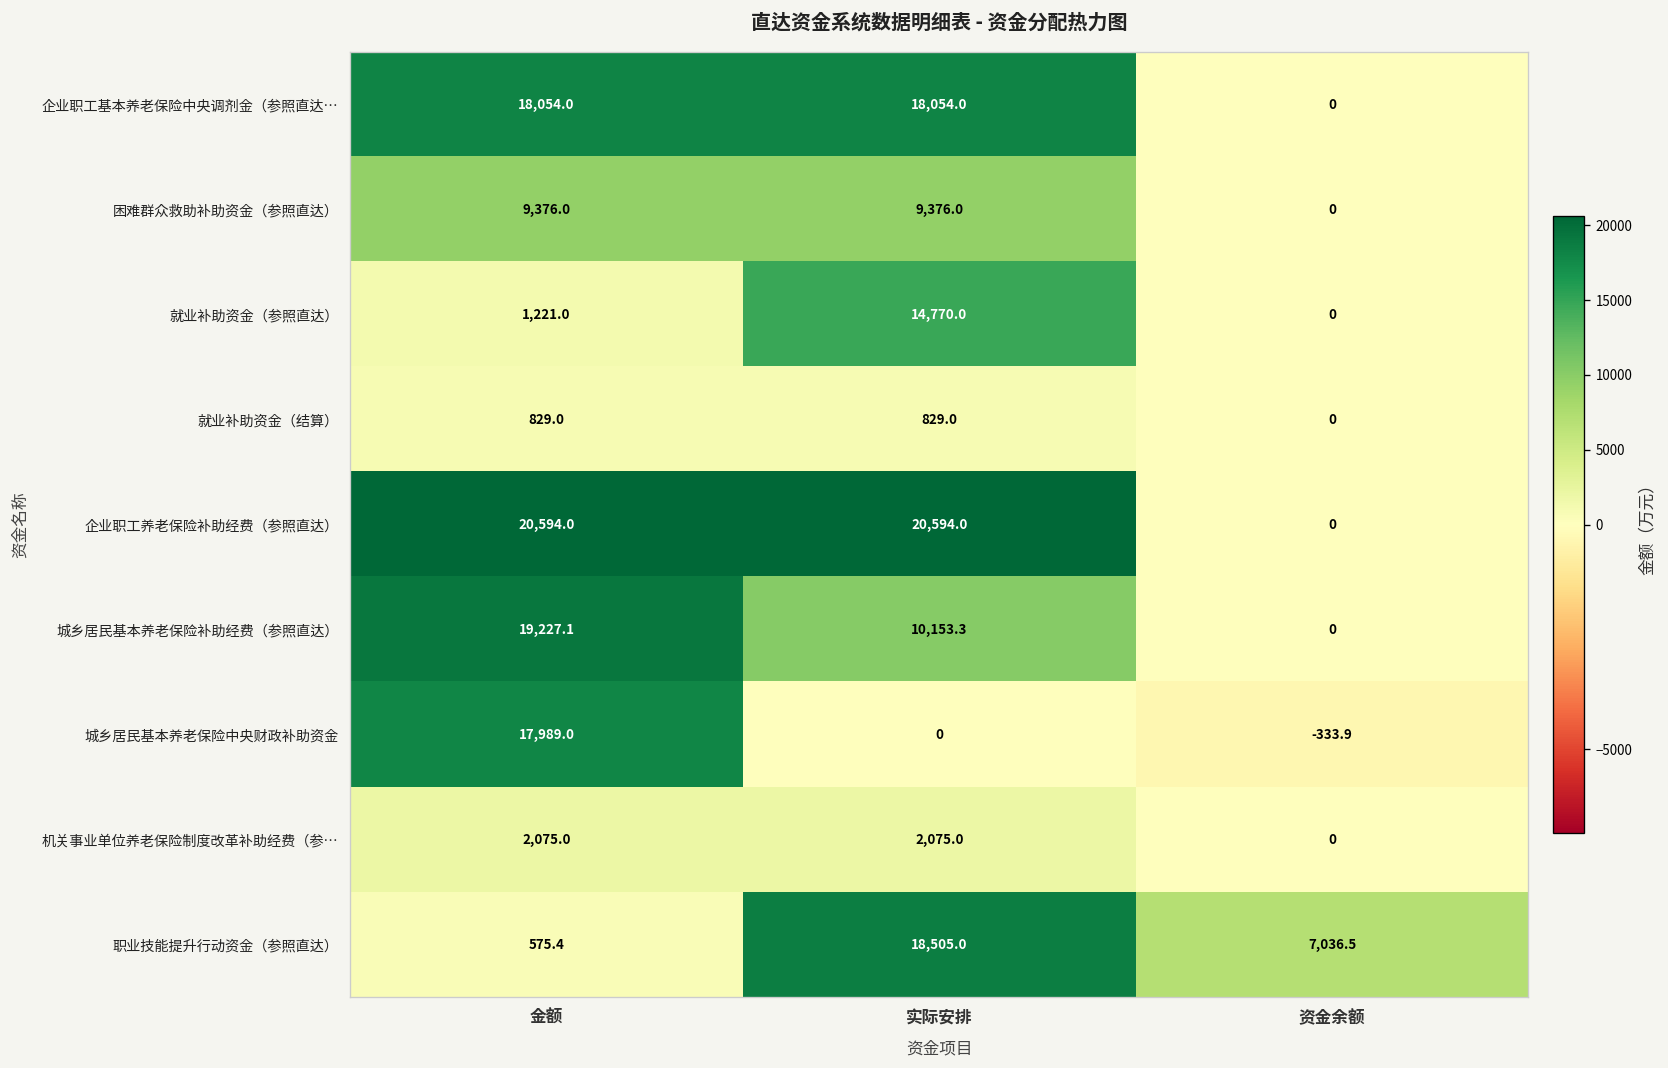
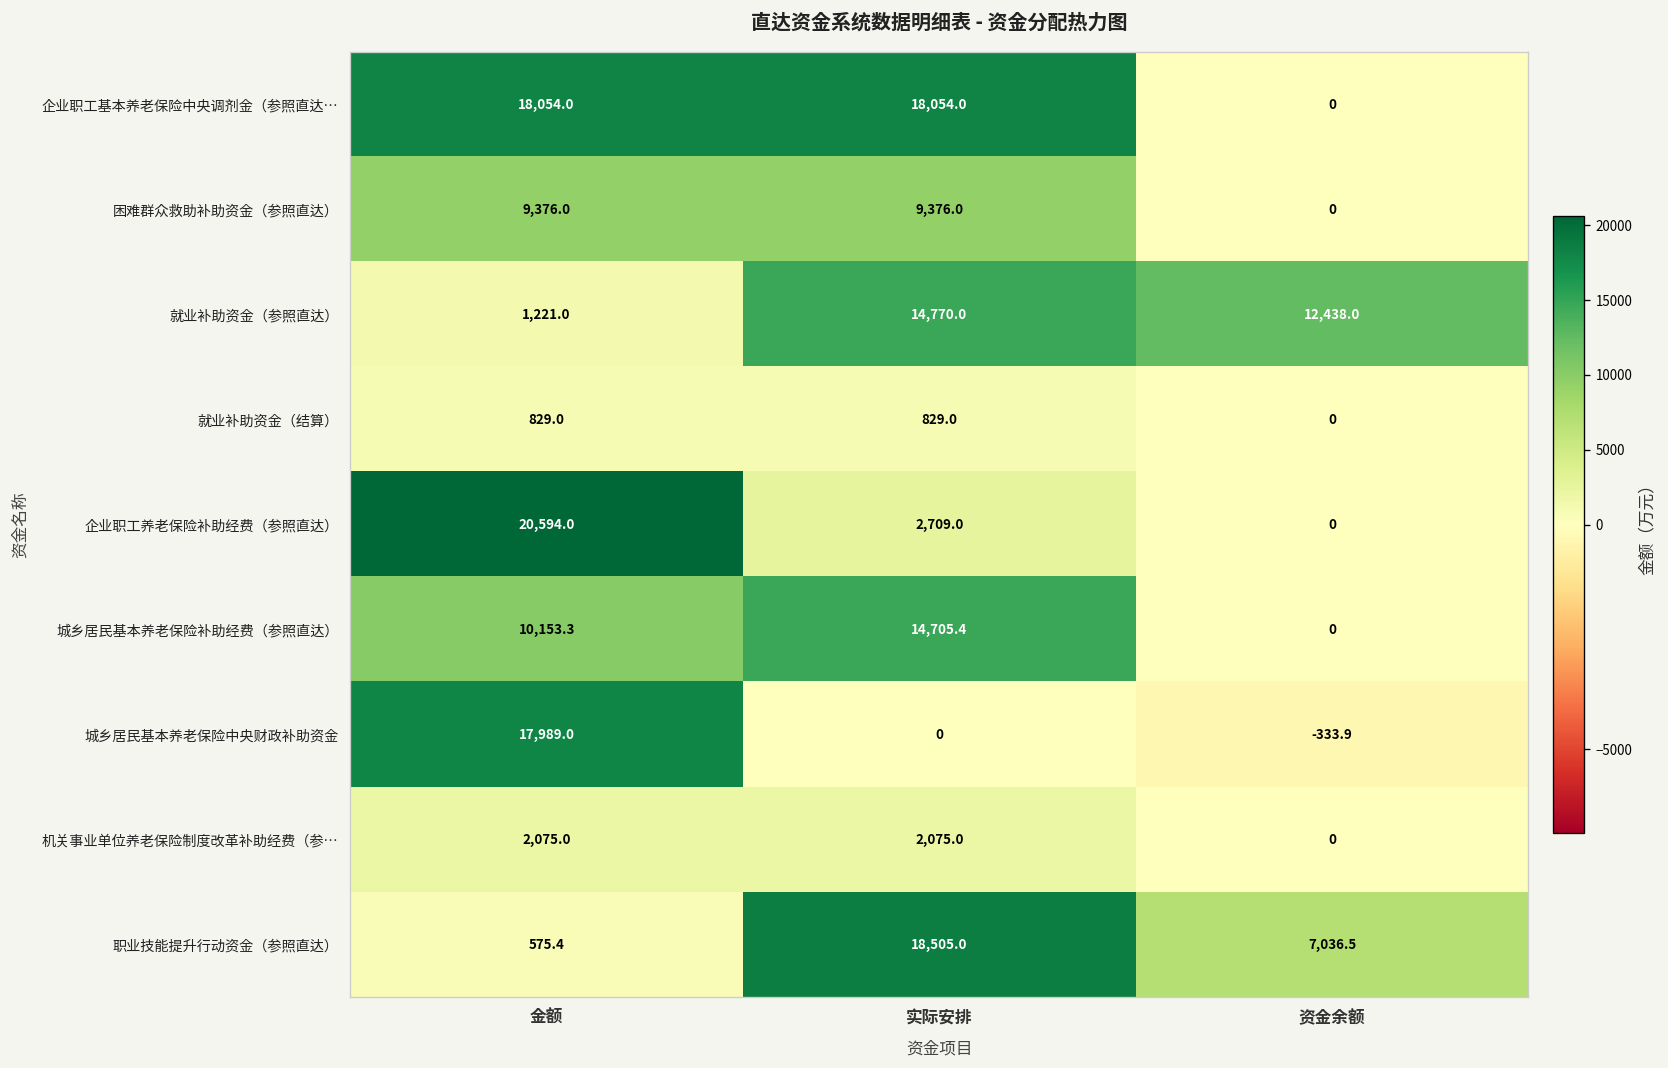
  {
    "企业职工基本养老保险中央调剂金（参照直达…": {
      "金额": "18,054.0",
      "实际安排": "18,054.0",
      "资金余额": "0"
    },
    "困难群众救助补助资金（参照直达）": {
      "金额": "9,376.0",
      "实际安排": "9,376.0",
      "资金余额": "0"
    },
    "就业补助资金（参照直达）": {
      "金额": "1,221.0",
      "实际安排": "14,770.0",
-     "资金余额": "0"
+     "资金余额": "12,438.0"
    },
    "就业补助资金（结算）": {
      "金额": "829.0",
      "实际安排": "829.0",
      "资金余额": "0"
    },
    "企业职工养老保险补助经费（参照直达）": {
      "金额": "20,594.0",
-     "实际安排": "20,594.0",
+     "实际安排": "2,709.0",
      "资金余额": "0"
    },
    "城乡居民基本养老保险补助经费（参照直达）": {
-     "金额": "19,227.1",
-     "实际安排": "10,153.3",
+     "金额": "10,153.3",
+     "实际安排": "14,705.4",
      "资金余额": "0"
    },
    "城乡居民基本养老保险中央财政补助资金": {
      "金额": "17,989.0",
      "实际安排": "0",
      "资金余额": "-333.9"
    },
    "机关事业单位养老保险制度改革补助经费（参…": {
      "金额": "2,075.0",
      "实际安排": "2,075.0",
      "资金余额": "0"
    },
    "职业技能提升行动资金（参照直达）": {
      "金额": "575.4",
      "实际安排": "18,505.0",
      "资金余额": "7,036.5"
    }
  }
